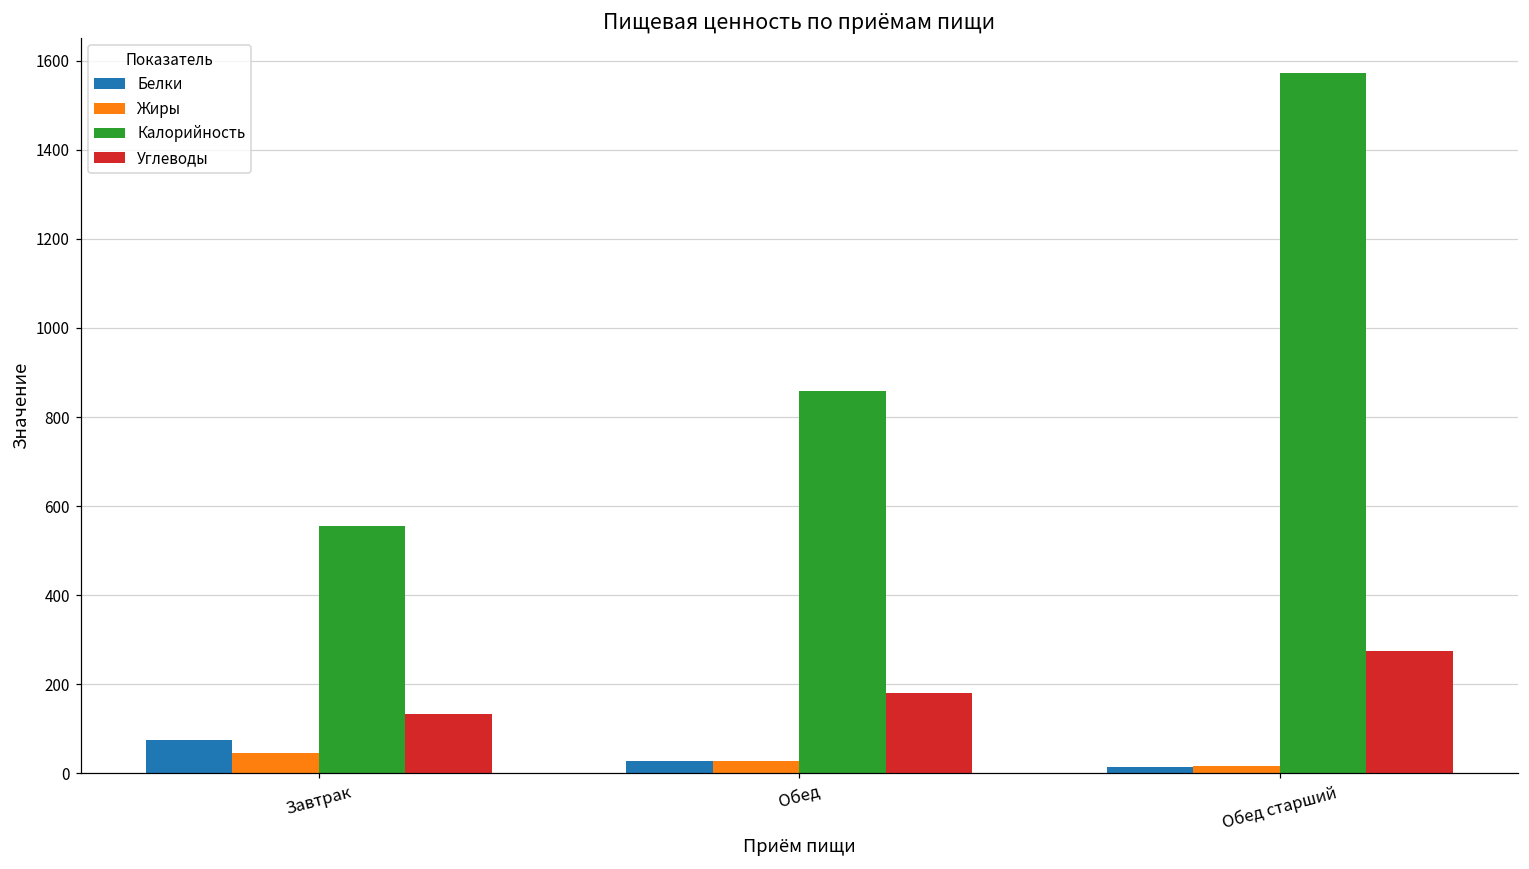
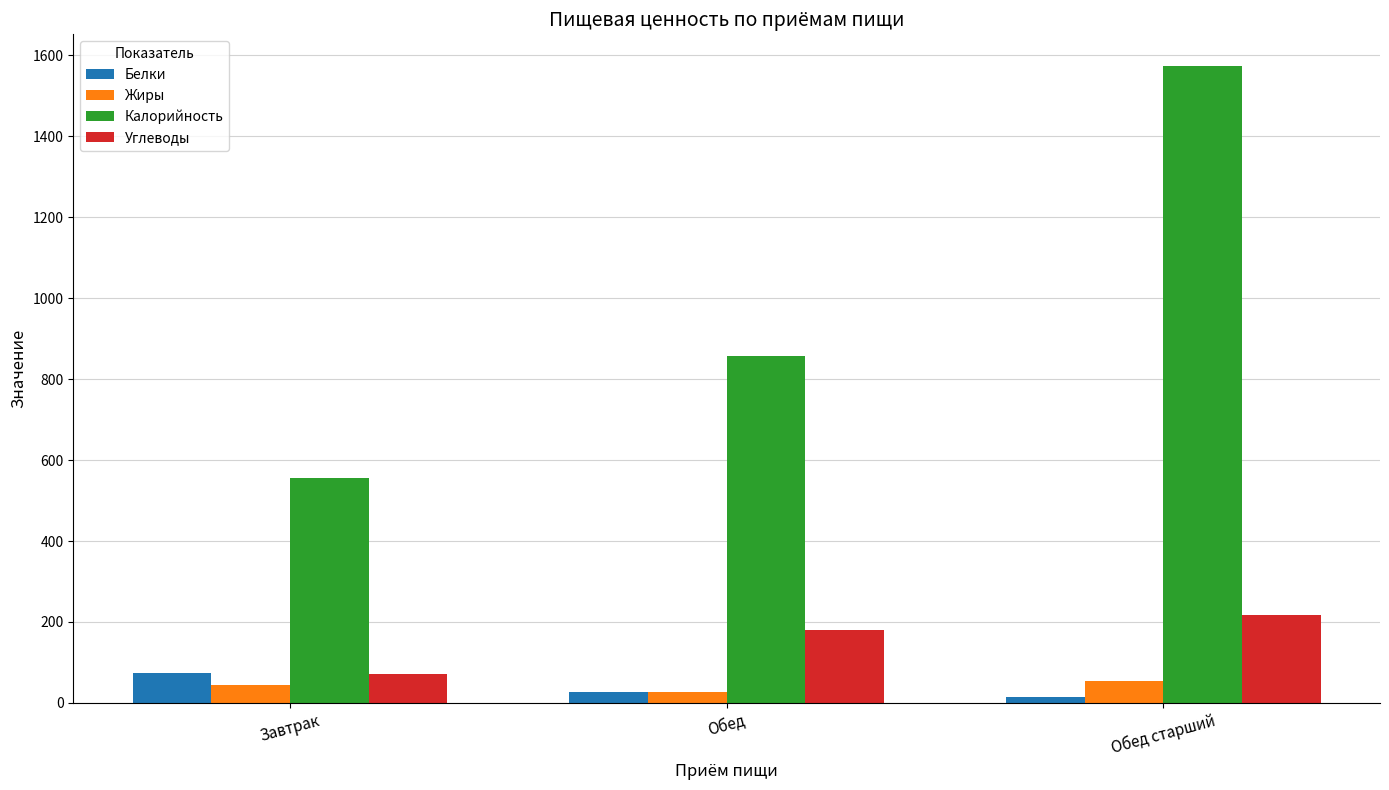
  {
    "Белки": {
      "Завтрак": 70,
      "Обед": 30,
      "Обед старший": 10
    },
    "Жиры": {
      "Завтрак": 50,
      "Обед": 30,
-     "Обед старший": 20
+     "Обед старший": 50
    },
    "Калорийность": {
      "Завтрак": 560,
      "Обед": 860,
      "Обед старший": 1570
    },
    "Углеводы": {
-     "Завтрак": 130,
+     "Завтрак": 70,
      "Обед": 180,
-     "Обед старший": 280
+     "Обед старший": 220
    }
  }
